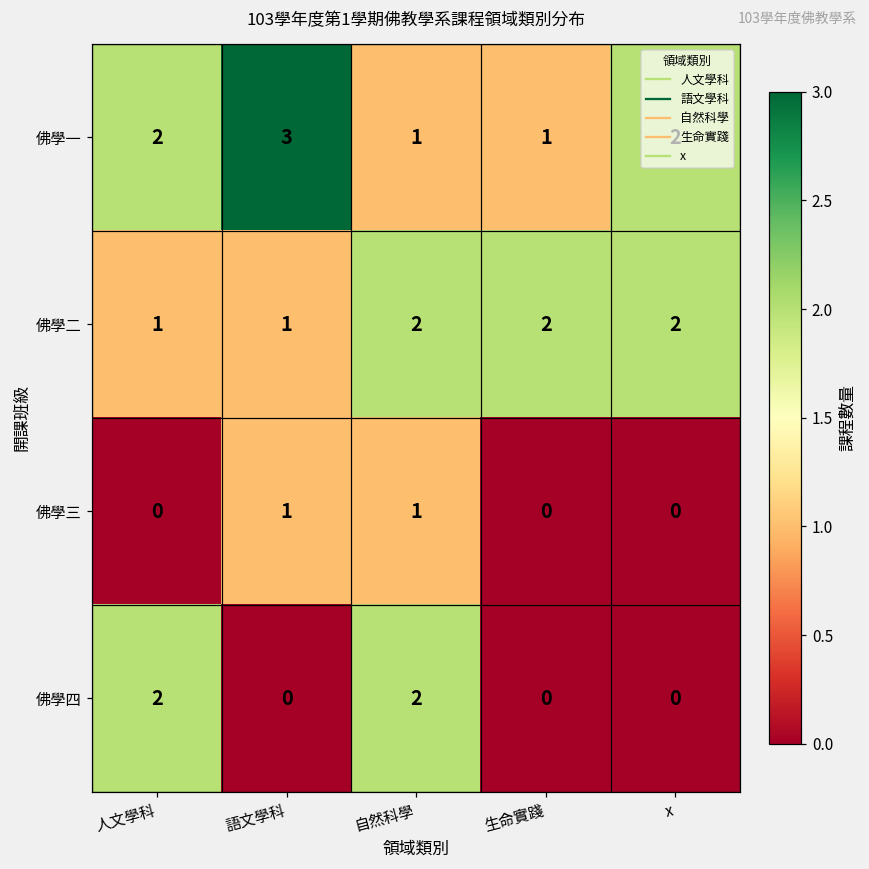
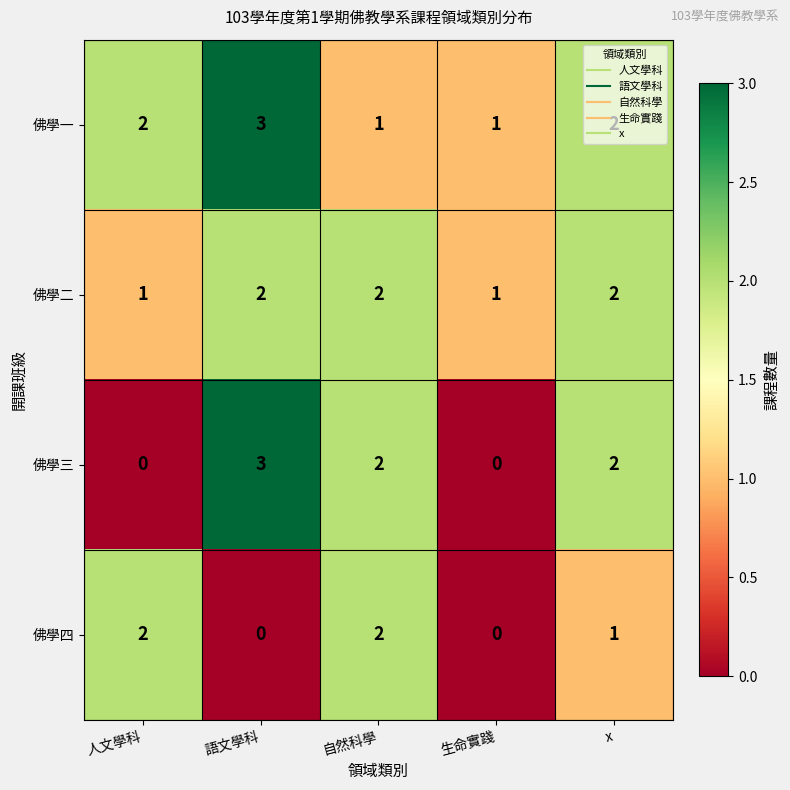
  {
    "佛學一": {
      "人文學科": 2,
      "語文學科": 3,
      "自然科學": 1,
      "生命實踐": 1
    },
    "佛學二": {
      "人文學科": 1,
-     "語文學科": 1,
+     "語文學科": 2,
      "自然科學": 2,
-     "生命實踐": 2,
+     "生命實踐": 1,
      "x": 2
    },
    "佛學三": {
      "人文學科": 0,
-     "語文學科": 1,
-     "自然科學": 1,
+     "語文學科": 3,
+     "自然科學": 2,
      "生命實踐": 0,
-     "x": 0
+     "x": 2
    },
    "佛學四": {
      "人文學科": 2,
      "語文學科": 0,
      "自然科學": 2,
      "生命實踐": 0,
-     "x": 0
+     "x": 1
    }
  }
